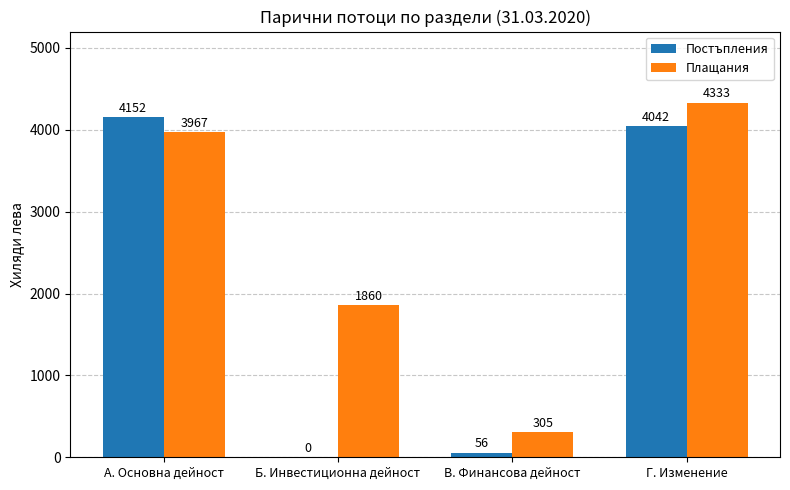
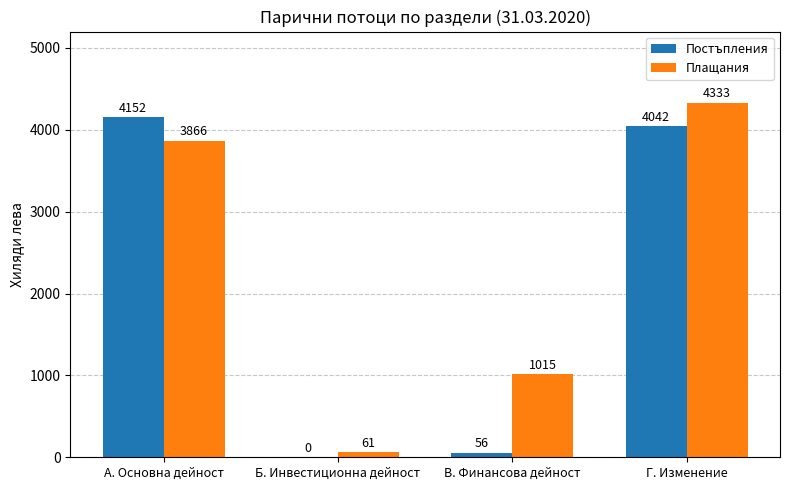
  {
    "Постъпления": {
      "А. Основна дейност": 4152,
      "Б. Инвестиционна дейност": 0,
      "В. Финансова дейност": 56,
      "Г. Изменение": 4042
    },
    "Плащания": {
-     "А. Основна дейност": 3967,
-     "Б. Инвестиционна дейност": 1860,
-     "В. Финансова дейност": 305,
+     "А. Основна дейност": 3866,
+     "Б. Инвестиционна дейност": 61,
+     "В. Финансова дейност": 1015,
      "Г. Изменение": 4333
    }
  }
